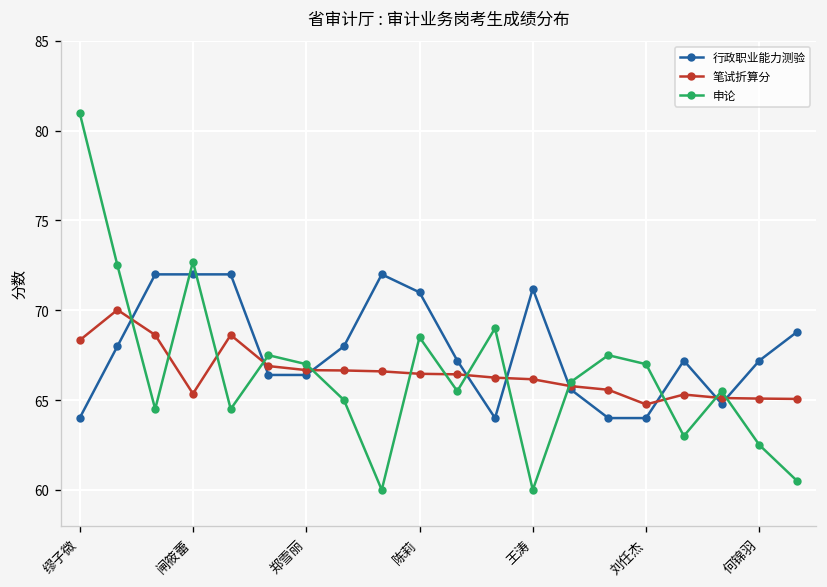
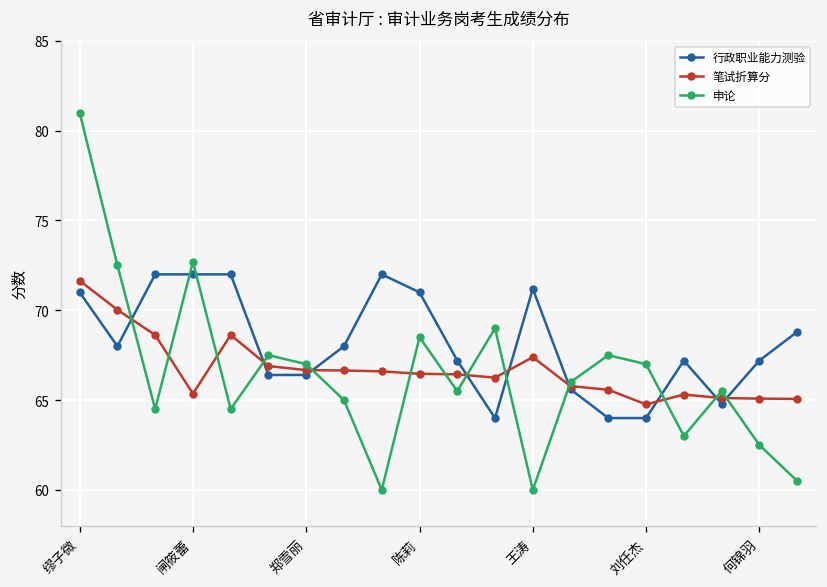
  {
    "行政职业能力测验": {
-     "缪子微": 64,
+     "缪子微": 71,
      "闸筱蕾": 72,
      "郑雪丽": 66.4,
      "陈莉": 71,
      "王涛": 71.2,
      "刘任杰": 64,
      "何锦羽": 67.2
    },
    "笔试折算分": {
-     "缪子微": 68.3,
+     "缪子微": 71.7,
      "闸筱蕾": 65.4,
      "郑雪丽": 66.7,
      "陈莉": 66.5,
-     "王涛": 66.2,
+     "王涛": 67.4,
      "刘任杰": 64.8,
      "何锦羽": 65.1
    },
    "申论": {
      "缪子微": 81.0,
      "闸筱蕾": 72.7,
      "郑雪丽": 67.0,
      "陈莉": 68.5,
      "王涛": 60.0,
      "刘任杰": 67.0,
      "何锦羽": 62.5
    }
  }
